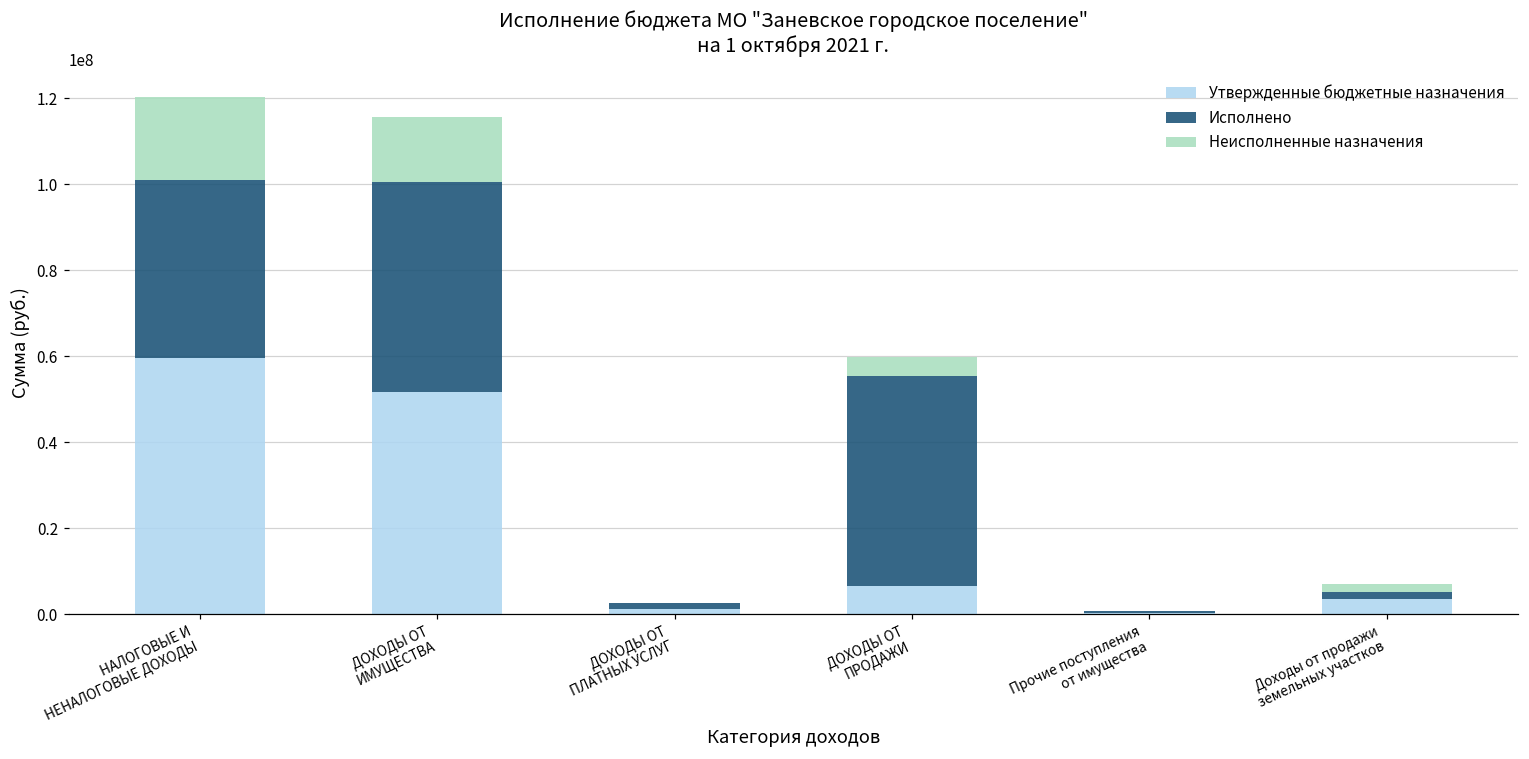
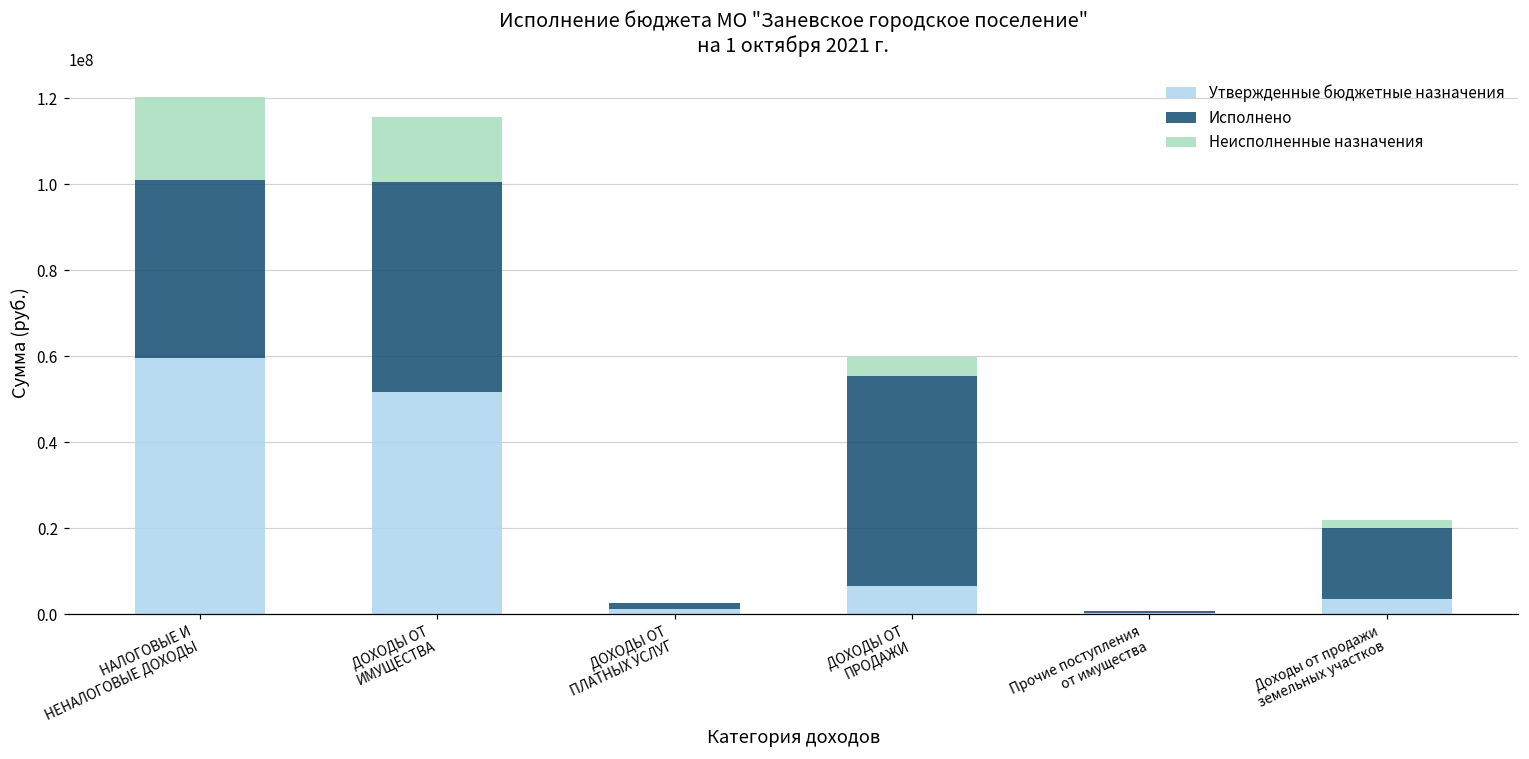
  {
    "Исполнено": {
      "НАЛОГОВЫЕ И НЕНАЛОГОВЫЕ ДОХОДЫ": 41000000,
      "ДОХОДЫ ОТ ИМУЩЕСТВА": 49000000,
      "ДОХОДЫ ОТ ПЛАТНЫХ УСЛУГ": 1000000,
      "ДОХОДЫ ОТ ПРОДАЖИ": 49000000,
-     "Доходы от продажи земельных участков": 2000000
+     "Доходы от продажи земельных участков": 17000000
    }
  }
